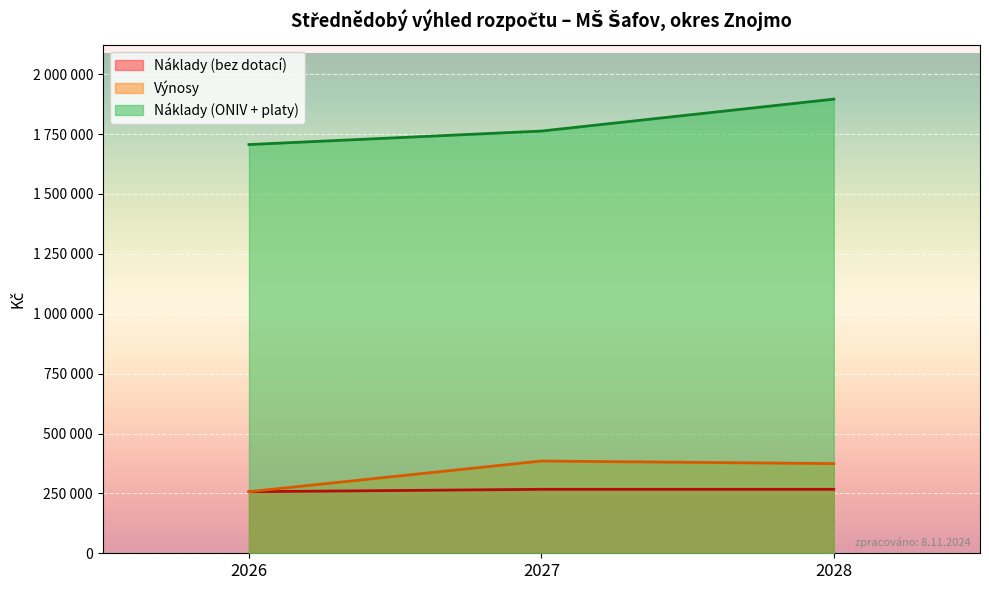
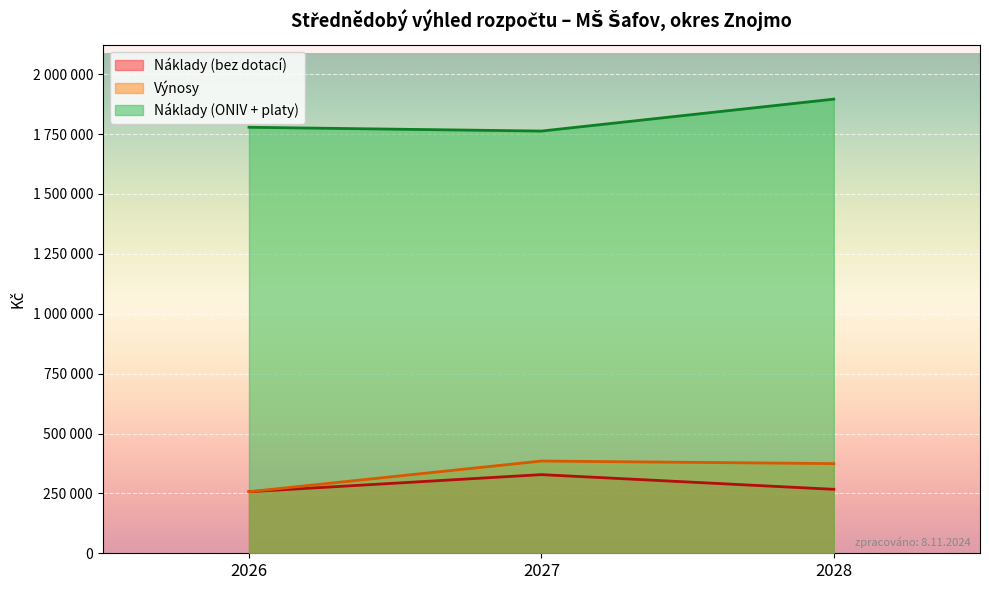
  {
    "Náklady (bez dotací)": {
-     "2027": 270000,
+     "2027": 330000,
      "2028": 270000
    },
    "Výnosy": {
      "2027": 390000,
      "2028": 370000
    },
    "Náklady (ONIV + platy)": {
-     "2026": 1710000,
+     "2026": 1780000,
      "2027": 1760000,
      "2028": 1900000
    }
  }
